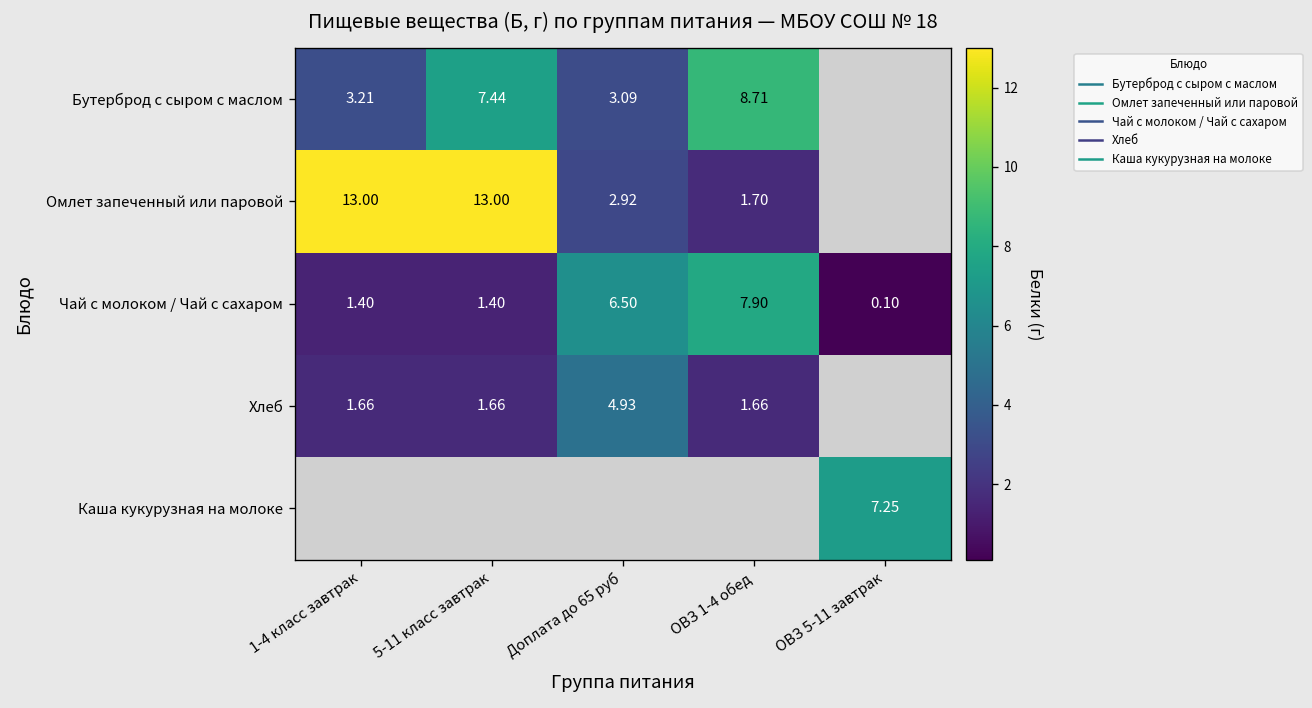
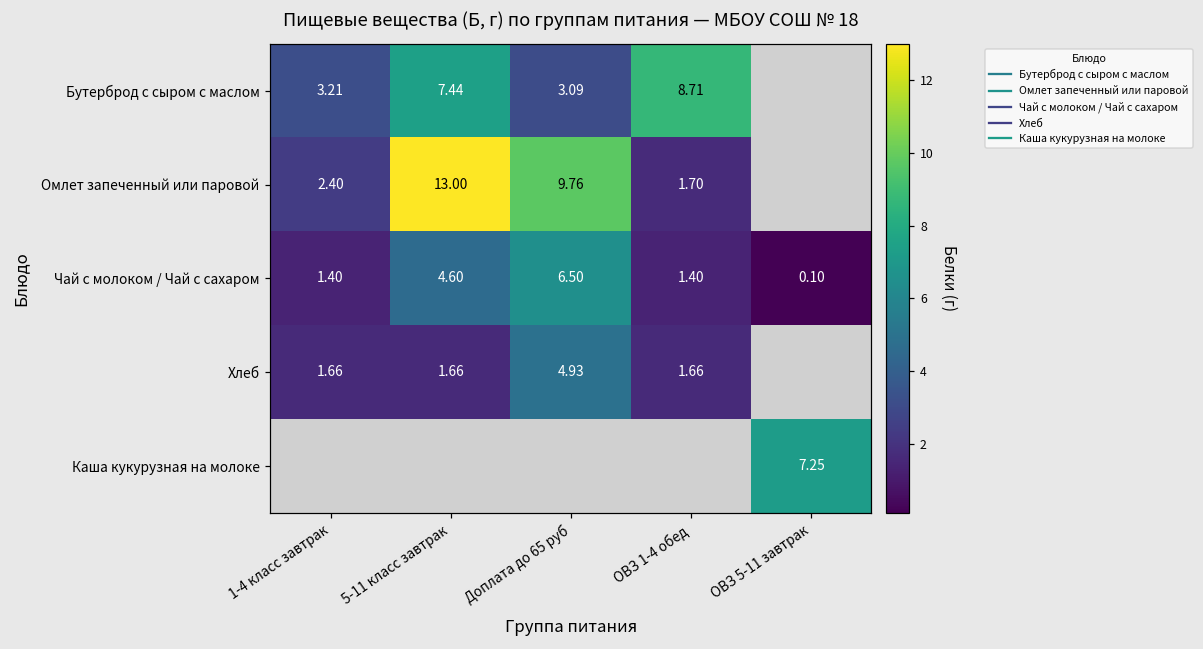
  {
    "Бутерброд с сыром с маслом": {
      "1-4 класс завтрак": 3.21,
      "5-11 класс завтрак": 7.44,
      "Доплата до 65 руб": 3.09,
      "ОВЗ 1-4 обед": 8.71
    },
    "Омлет запеченный или паровой": {
-     "1-4 класс завтрак": 13.00,
+     "1-4 класс завтрак": 2.40,
      "5-11 класс завтрак": 13.00,
-     "Доплата до 65 руб": 2.92,
+     "Доплата до 65 руб": 9.76,
      "ОВЗ 1-4 обед": 1.70
    },
    "Чай с молоком / Чай с сахаром": {
      "1-4 класс завтрак": 1.40,
-     "5-11 класс завтрак": 1.40,
+     "5-11 класс завтрак": 4.60,
      "Доплата до 65 руб": 6.50,
-     "ОВЗ 1-4 обед": 7.90,
+     "ОВЗ 1-4 обед": 1.40,
      "ОВЗ 5-11 завтрак": 0.10
    },
    "Хлеб": {
      "1-4 класс завтрак": 1.66,
      "5-11 класс завтрак": 1.66,
      "Доплата до 65 руб": 4.93,
      "ОВЗ 1-4 обед": 1.66
    },
    "Каша кукурузная на молоке": {
      "ОВЗ 5-11 завтрак": 7.25
    }
  }
